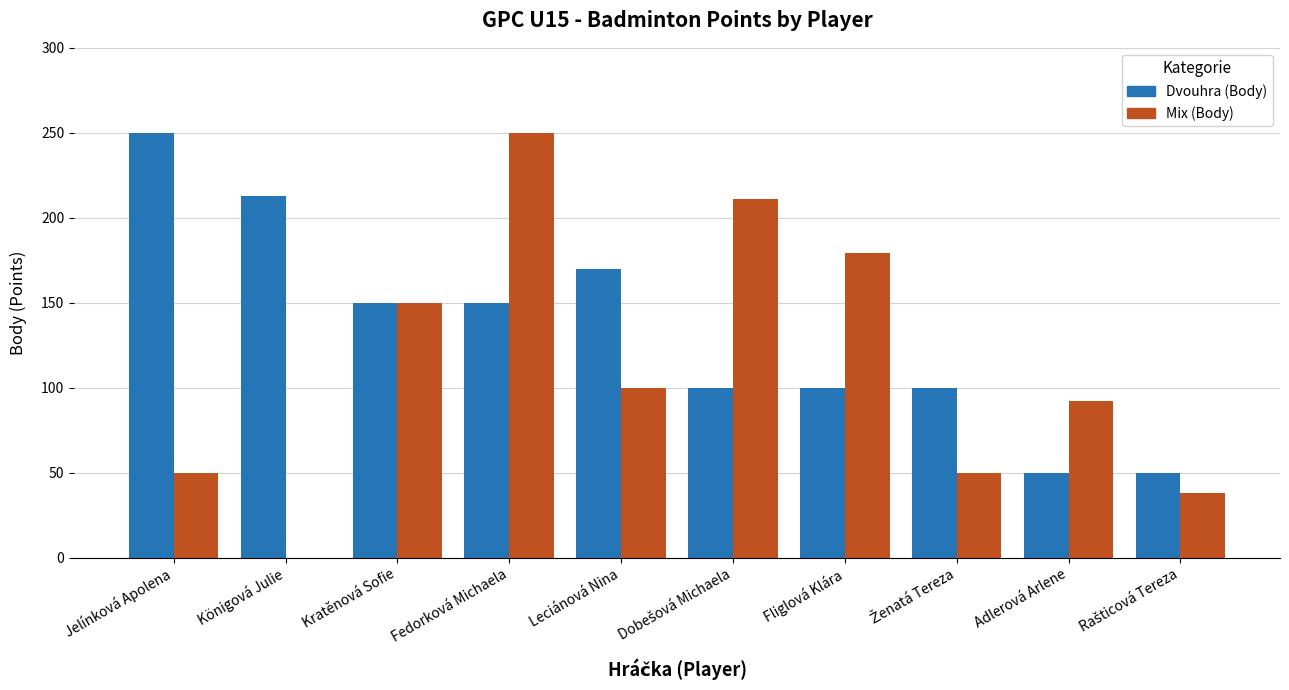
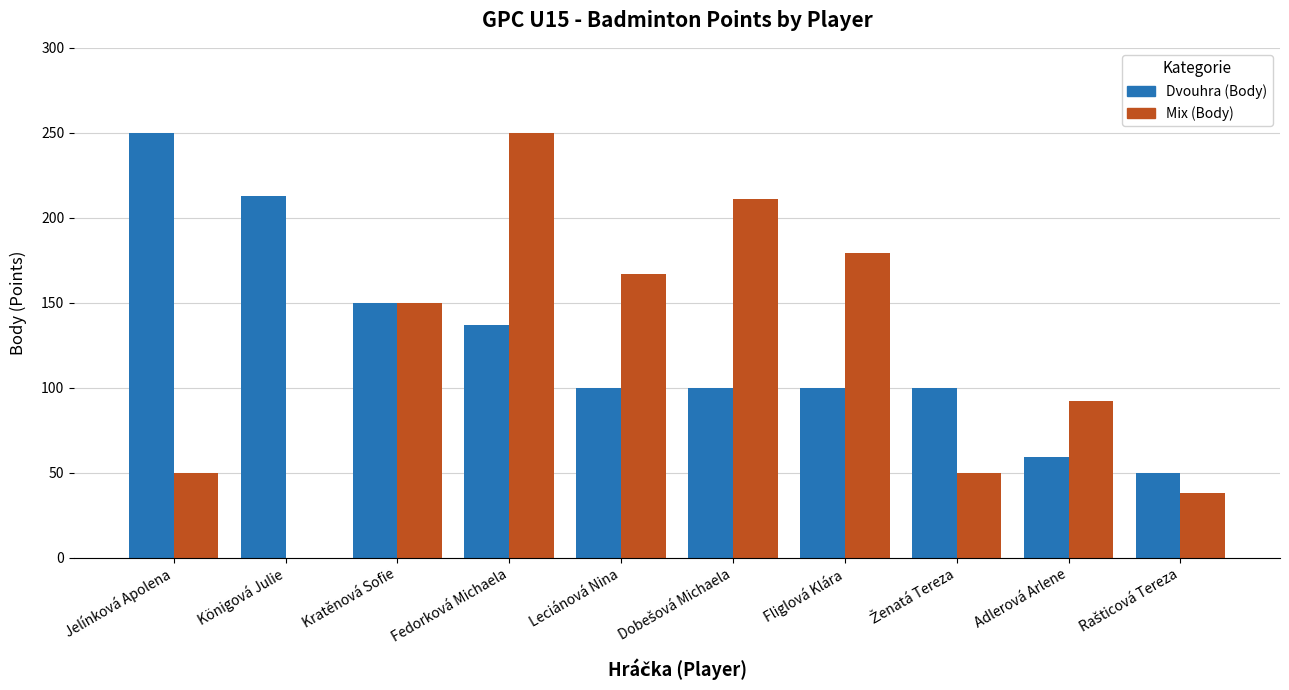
  {
    "Dvouhra (Body)": {
      "Jelínková Apolena": 250,
      "Königová Julie": 213,
      "Kratěnová Sofie": 150,
-     "Fedorková Michaela": 150,
-     "Leciánová Nina": 170,
+     "Fedorková Michaela": 137,
+     "Leciánová Nina": 100,
      "Dobešová Michaela": 100,
      "Fliglová Klára": 100,
      "Ženatá Tereza": 100,
-     "Adlerová Arlene": 50,
+     "Adlerová Arlene": 59,
      "Rašticová Tereza": 50
    },
    "Mix (Body)": {
      "Jelínková Apolena": 50,
      "Königová Julie": 0,
      "Kratěnová Sofie": 150,
      "Fedorková Michaela": 250,
-     "Leciánová Nina": 100,
+     "Leciánová Nina": 167,
      "Dobešová Michaela": 211,
      "Fliglová Klára": 179,
      "Ženatá Tereza": 50,
      "Adlerová Arlene": 92,
      "Rašticová Tereza": 38
    }
  }
